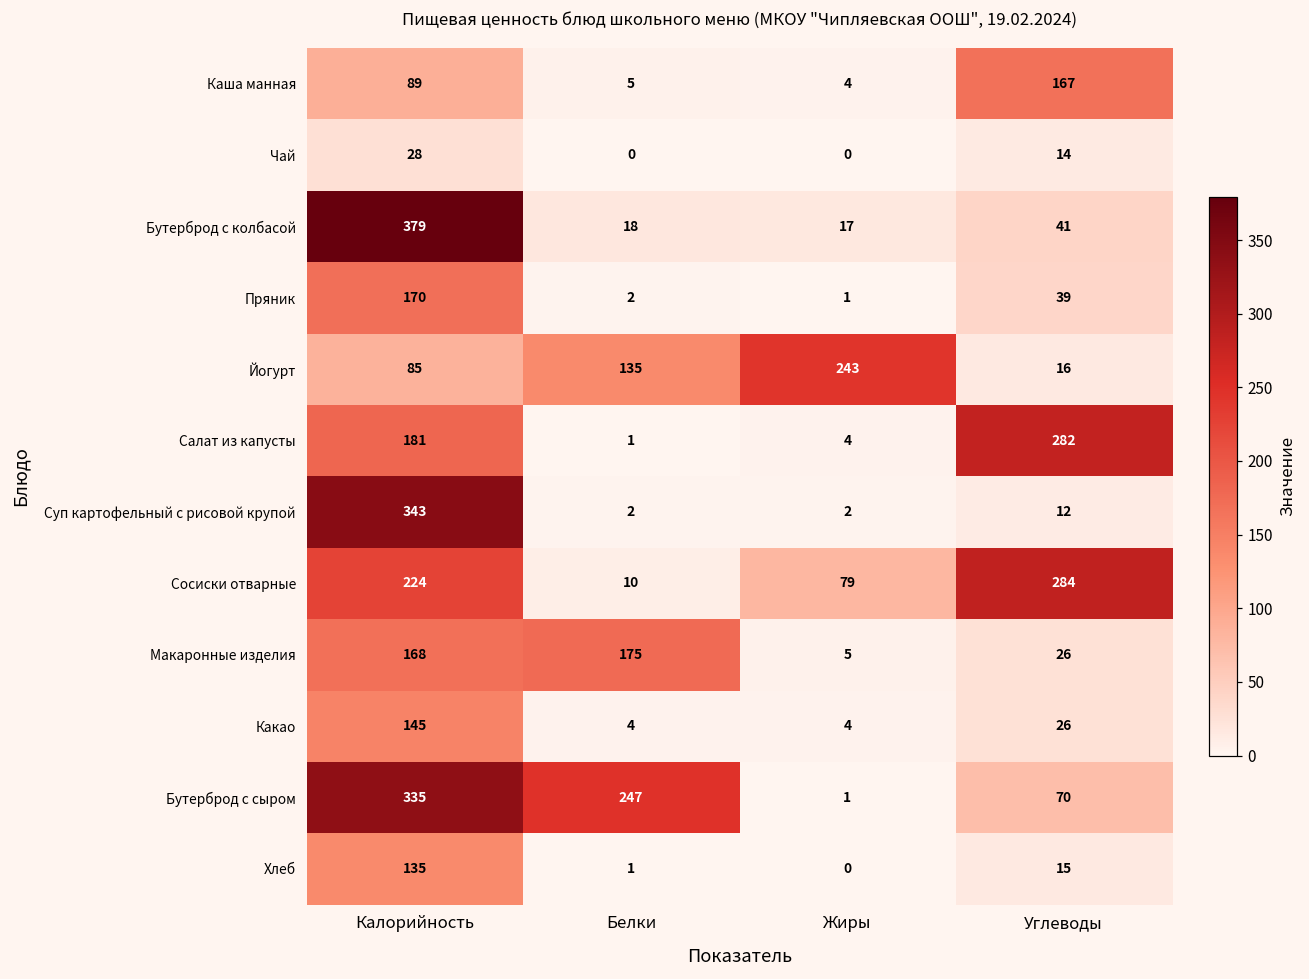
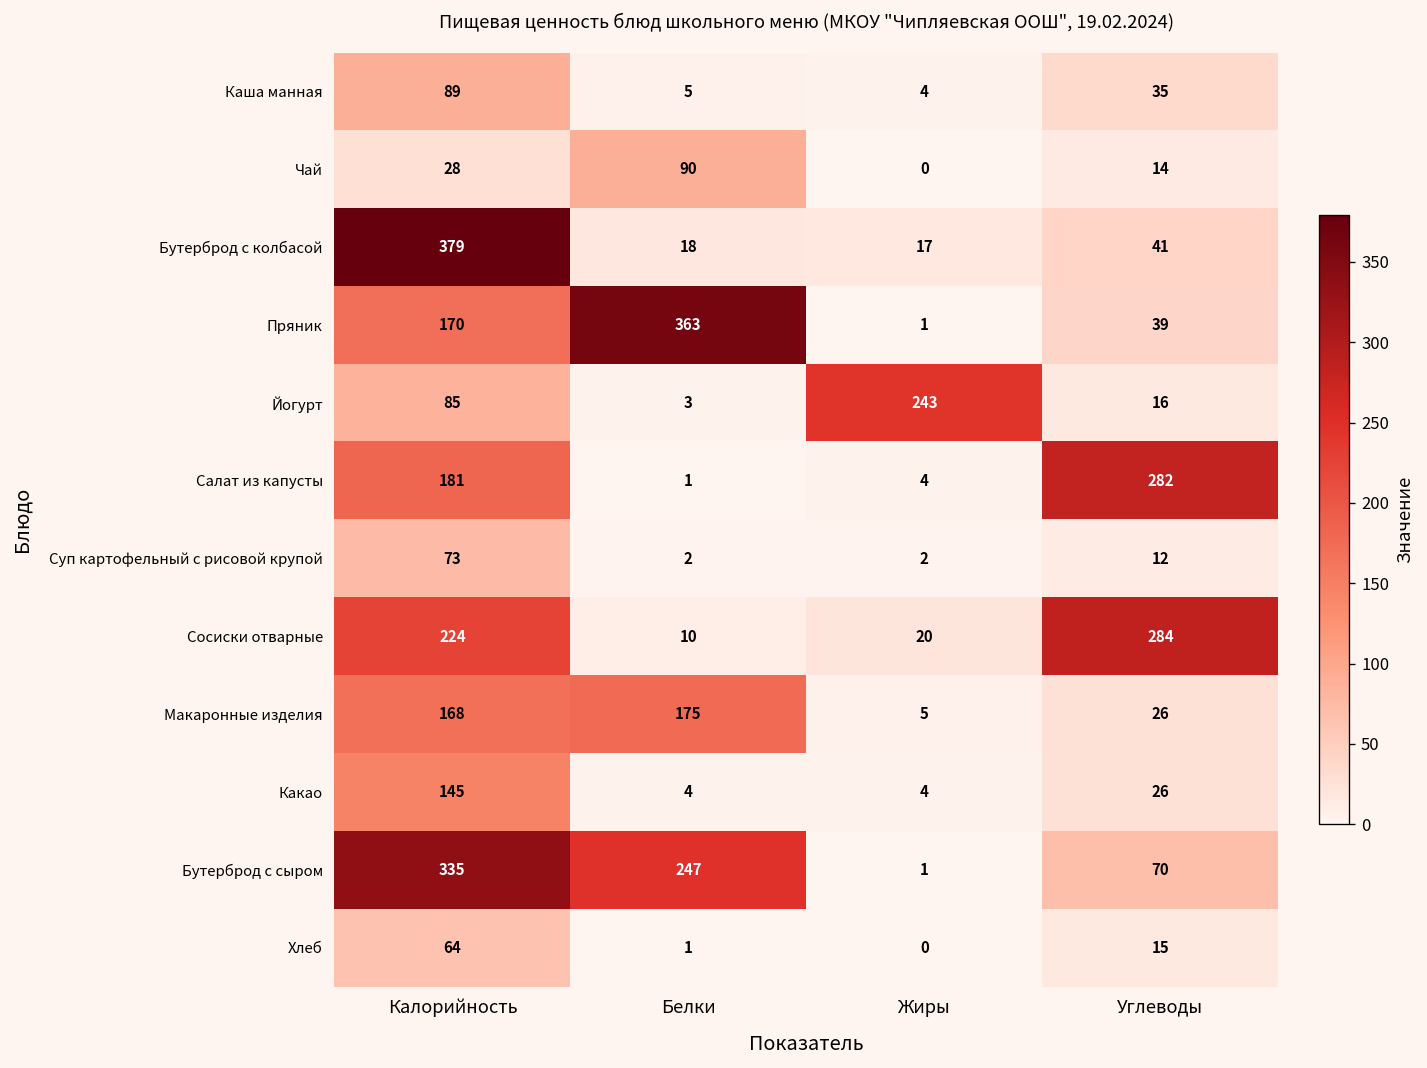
  {
    "Каша манная": {
      "Калорийность": 89,
      "Белки": 5,
      "Жиры": 4,
-     "Углеводы": 167
+     "Углеводы": 35
    },
    "Чай": {
      "Калорийность": 28,
-     "Белки": 0,
+     "Белки": 90,
      "Жиры": 0,
      "Углеводы": 14
    },
    "Бутерброд с колбасой": {
      "Калорийность": 379,
      "Белки": 18,
      "Жиры": 17,
      "Углеводы": 41
    },
    "Пряник": {
      "Калорийность": 170,
-     "Белки": 2,
+     "Белки": 363,
      "Жиры": 1,
      "Углеводы": 39
    },
    "Йогурт": {
      "Калорийность": 85,
-     "Белки": 135,
+     "Белки": 3,
      "Жиры": 243,
      "Углеводы": 16
    },
    "Салат из капусты": {
      "Калорийность": 181,
      "Белки": 1,
      "Жиры": 4,
      "Углеводы": 282
    },
    "Суп картофельный с рисовой крупой": {
-     "Калорийность": 343,
+     "Калорийность": 73,
      "Белки": 2,
      "Жиры": 2,
      "Углеводы": 12
    },
    "Сосиски отварные": {
      "Калорийность": 224,
      "Белки": 10,
-     "Жиры": 79,
+     "Жиры": 20,
      "Углеводы": 284
    },
    "Макаронные изделия": {
      "Калорийность": 168,
      "Белки": 175,
      "Жиры": 5,
      "Углеводы": 26
    },
    "Какао": {
      "Калорийность": 145,
      "Белки": 4,
      "Жиры": 4,
      "Углеводы": 26
    },
    "Бутерброд с сыром": {
      "Калорийность": 335,
      "Белки": 247,
      "Жиры": 1,
      "Углеводы": 70
    },
    "Хлеб": {
-     "Калорийность": 135,
+     "Калорийность": 64,
      "Белки": 1,
      "Жиры": 0,
      "Углеводы": 15
    }
  }
